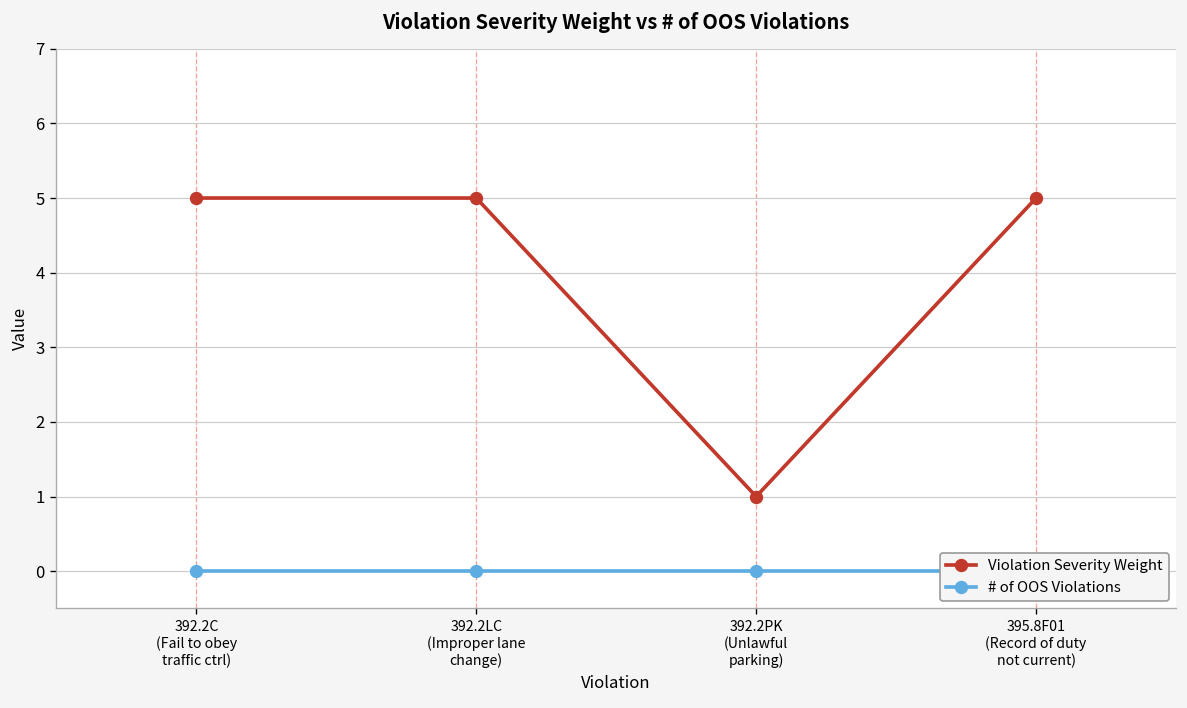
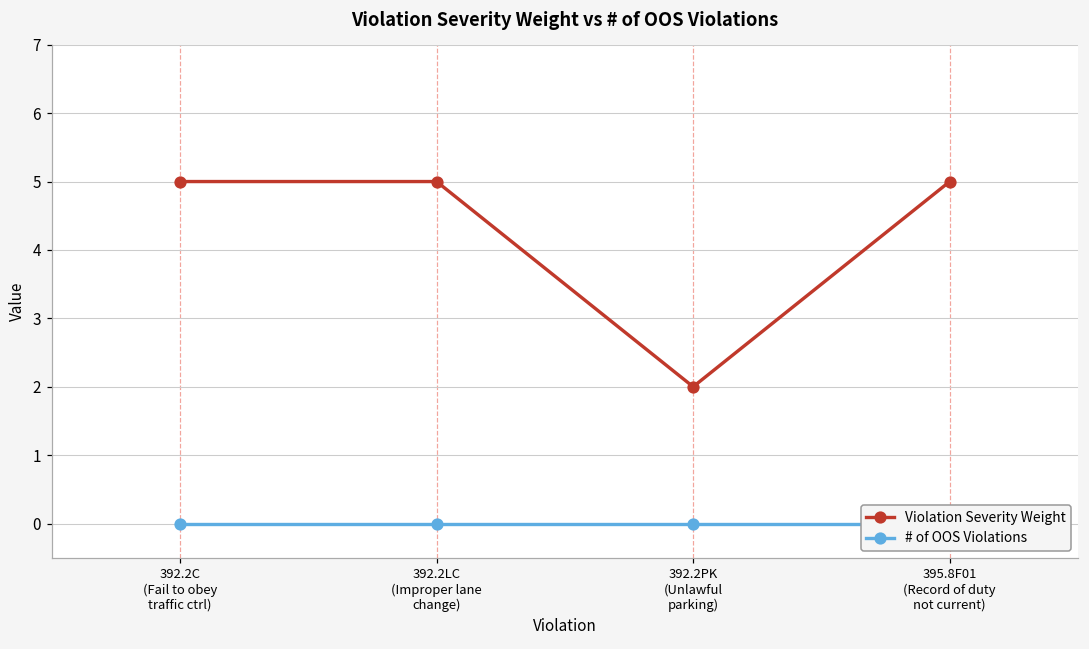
  {
    "Violation Severity Weight": {
      "392.2C (Fail to obey traffic ctrl)": 5,
      "392.2LC (Improper lane change)": 5,
-     "392.2PK (Unlawful parking)": 1,
+     "392.2PK (Unlawful parking)": 2,
      "395.8F01 (Record of duty not current)": 5
    },
    "# of OOS Violations": {
      "392.2C (Fail to obey traffic ctrl)": 0,
      "392.2LC (Improper lane change)": 0,
      "392.2PK (Unlawful parking)": 0
    }
  }
